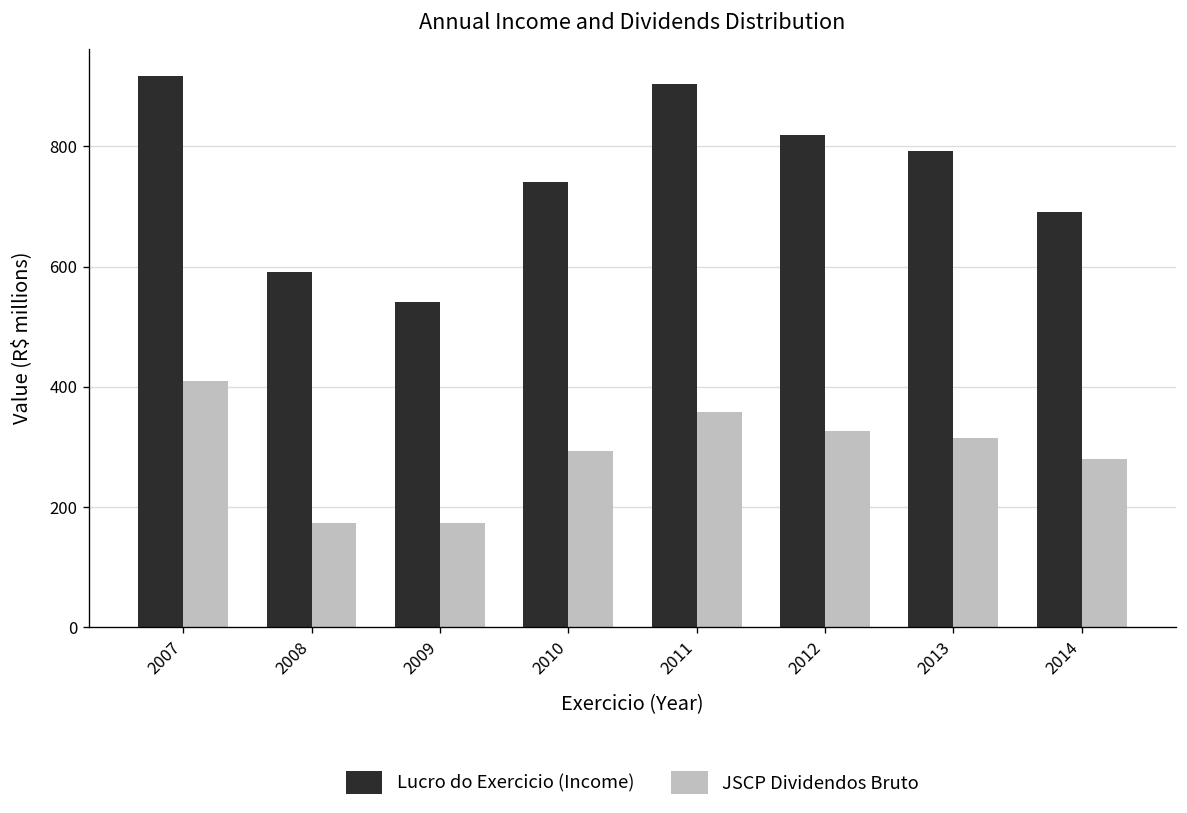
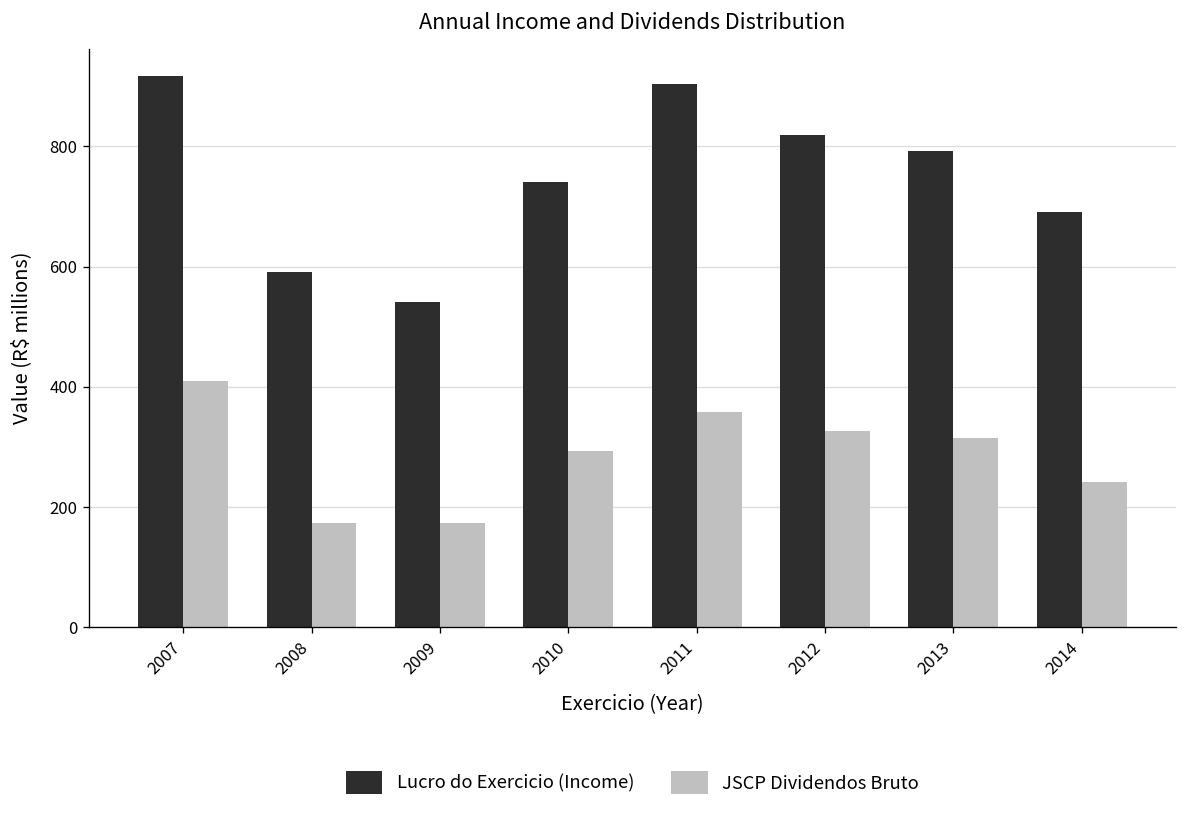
  {
    "Lucro do Exercicio (Income)": {
      "2007": 920,
      "2008": 590,
      "2009": 540,
      "2010": 740,
      "2011": 900,
      "2012": 820,
      "2013": 790,
      "2014": 690
    },
    "JSCP Dividendos Bruto": {
      "2007": 410,
      "2008": 170,
      "2009": 170,
      "2010": 290,
      "2011": 360,
      "2012": 330,
      "2013": 310,
-     "2014": 280
+     "2014": 240
    }
  }
